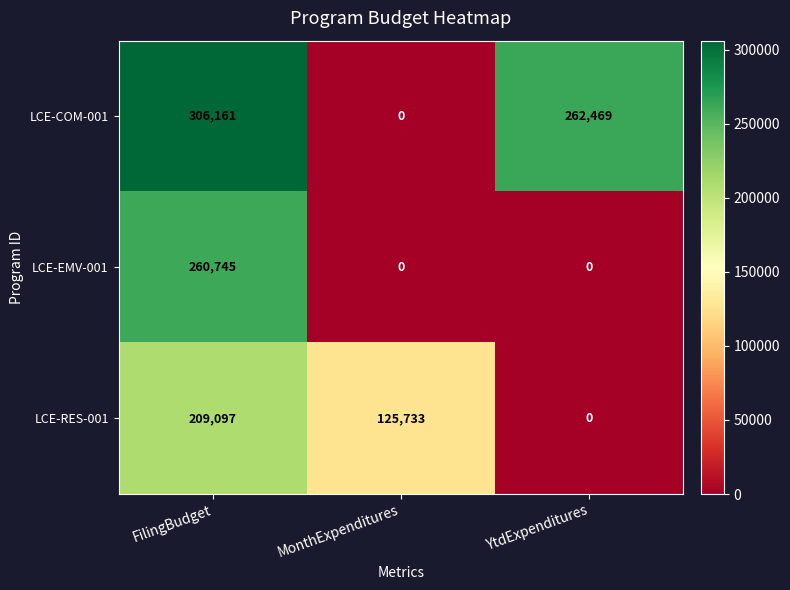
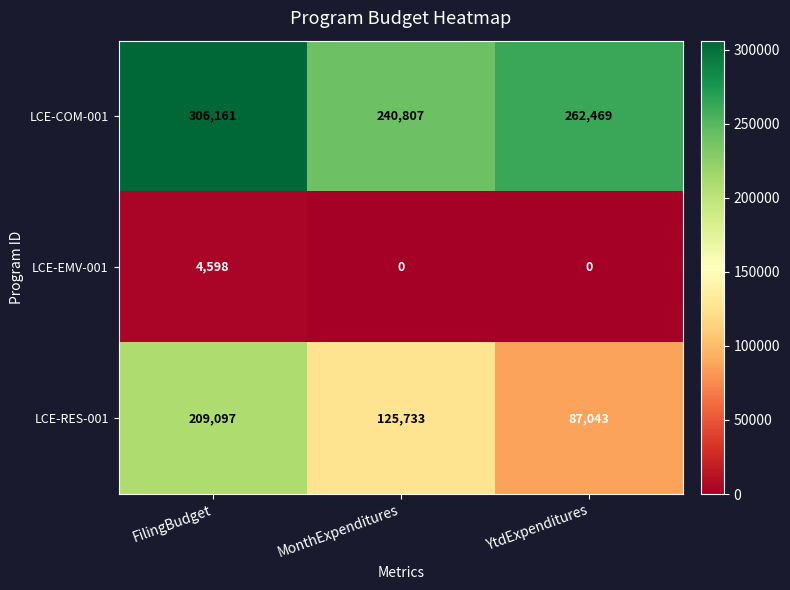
  {
    "LCE-COM-001": {
      "FilingBudget": "306,161",
-     "MonthExpenditures": "0",
+     "MonthExpenditures": "240,807",
      "YtdExpenditures": "262,469"
    },
    "LCE-EMV-001": {
-     "FilingBudget": "260,745",
+     "FilingBudget": "4,598",
      "MonthExpenditures": "0",
      "YtdExpenditures": "0"
    },
    "LCE-RES-001": {
      "FilingBudget": "209,097",
      "MonthExpenditures": "125,733",
-     "YtdExpenditures": "0"
+     "YtdExpenditures": "87,043"
    }
  }
